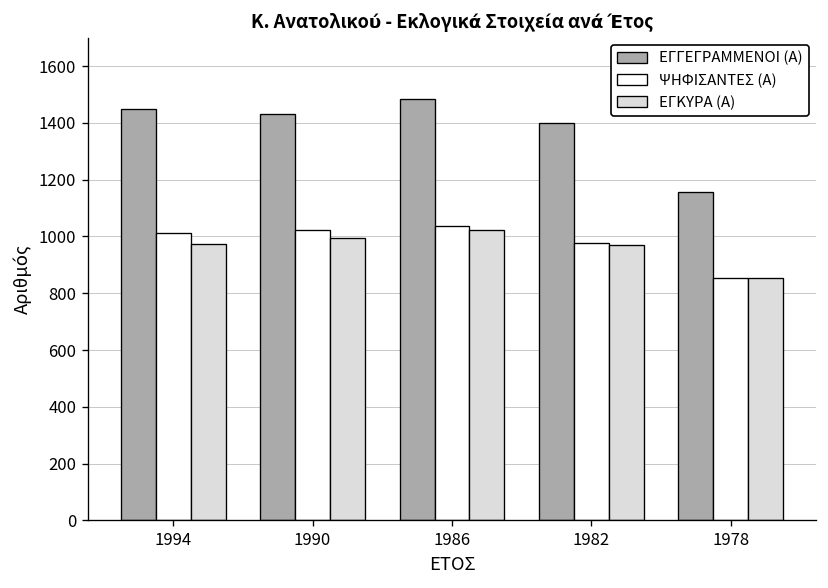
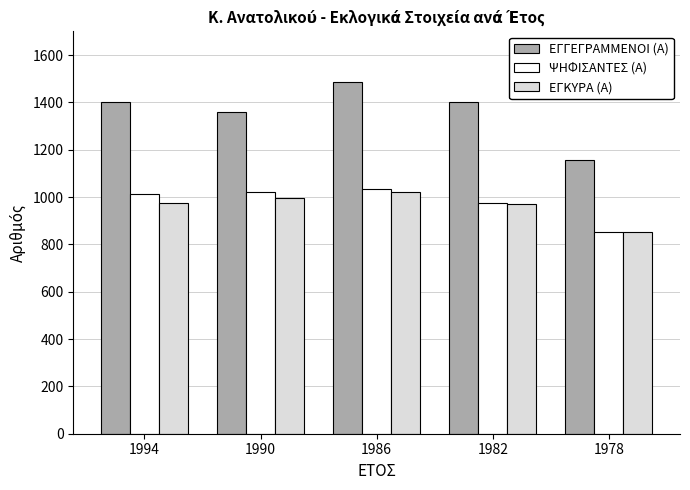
  {
    "ΕΓΓΕΓΡΑΜΜΕΝΟΙ (Α)": {
-     "1994": 1450,
-     "1990": 1430,
+     "1994": 1400,
+     "1990": 1360,
      "1986": 1490,
      "1982": 1400,
      "1978": 1160
    }
  }
